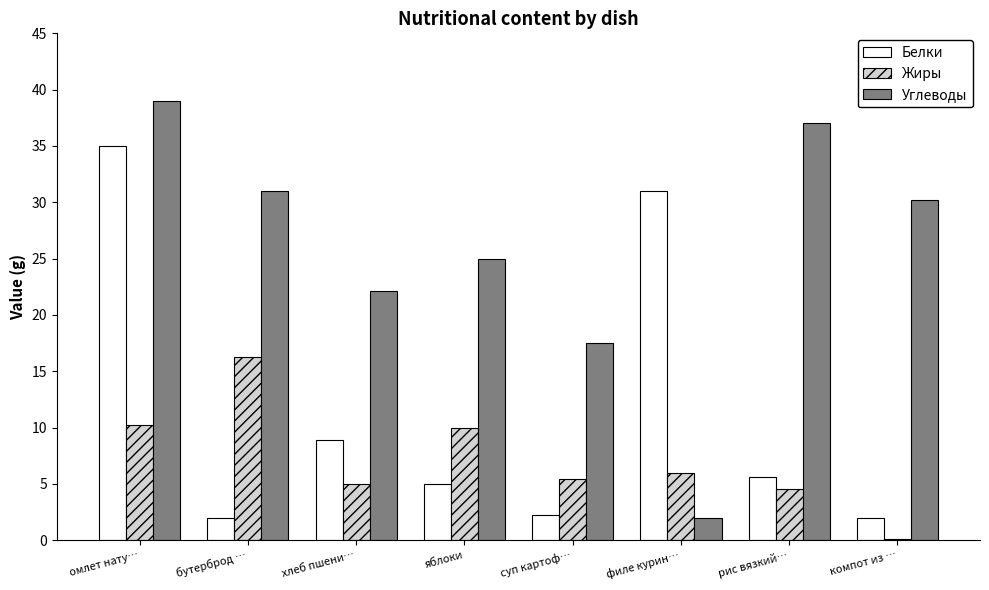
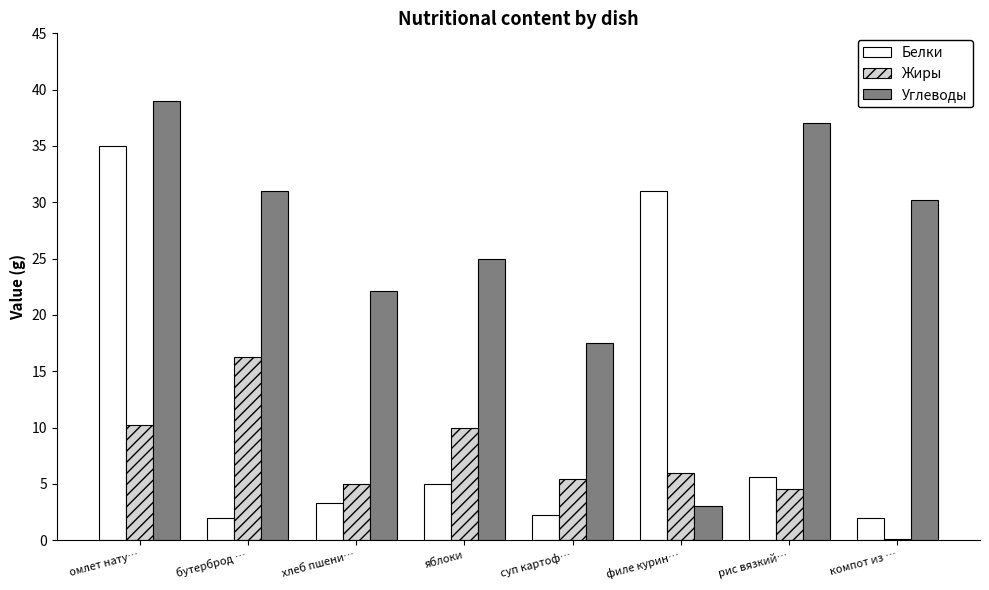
  {
    "Белки": {
      "омлет нату…": 35.0,
      "бутерброд …": 2.0,
-     "хлеб пшени…": 8.9,
+     "хлеб пшени…": 3.3,
      "яблоки": 5.0,
      "суп картоф…": 2.2,
      "филе курин…": 31.0,
      "рис вязкий…": 5.6,
      "компот из …": 2.0
    },
    "Жиры": {
      "омлет нату…": 10.2,
      "бутерброд …": 16.3,
      "хлеб пшени…": 5.0,
      "яблоки": 10.0,
      "суп картоф…": 5.4,
      "филе курин…": 6.0,
      "рис вязкий…": 4.5
    },
    "Углеводы": {
      "омлет нату…": 39,
      "бутерброд …": 31,
      "хлеб пшени…": 22,
      "яблоки": 25,
      "суп картоф…": 17.5,
-     "филе курин…": 2,
+     "филе курин…": 3,
      "рис вязкий…": 37,
      "компот из …": 30
    }
  }
